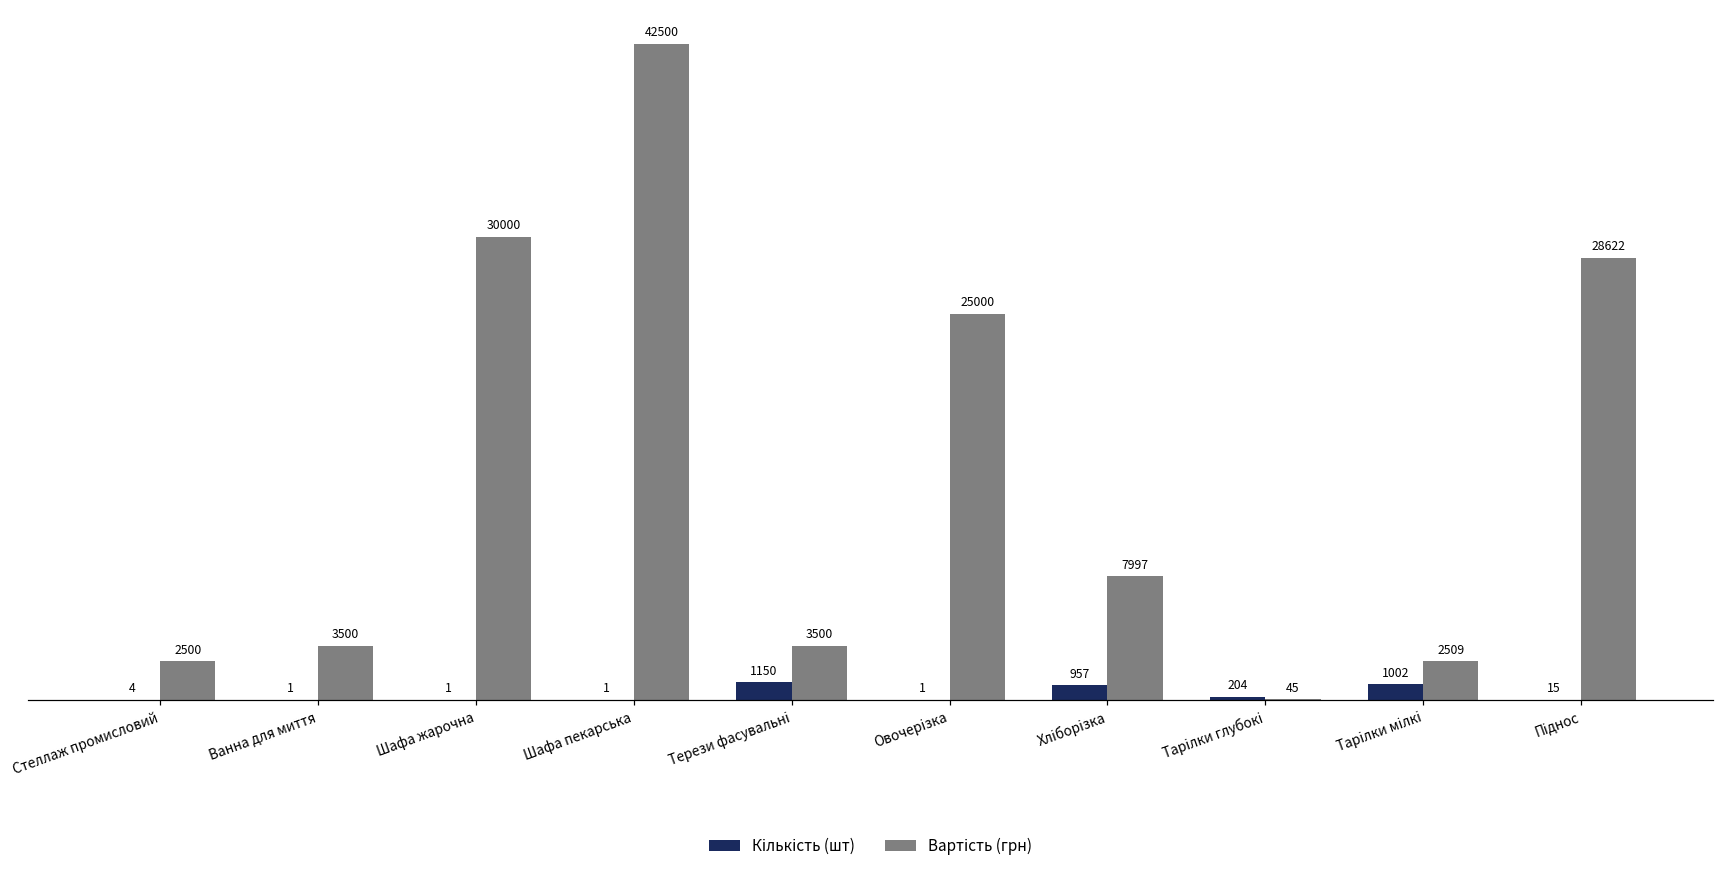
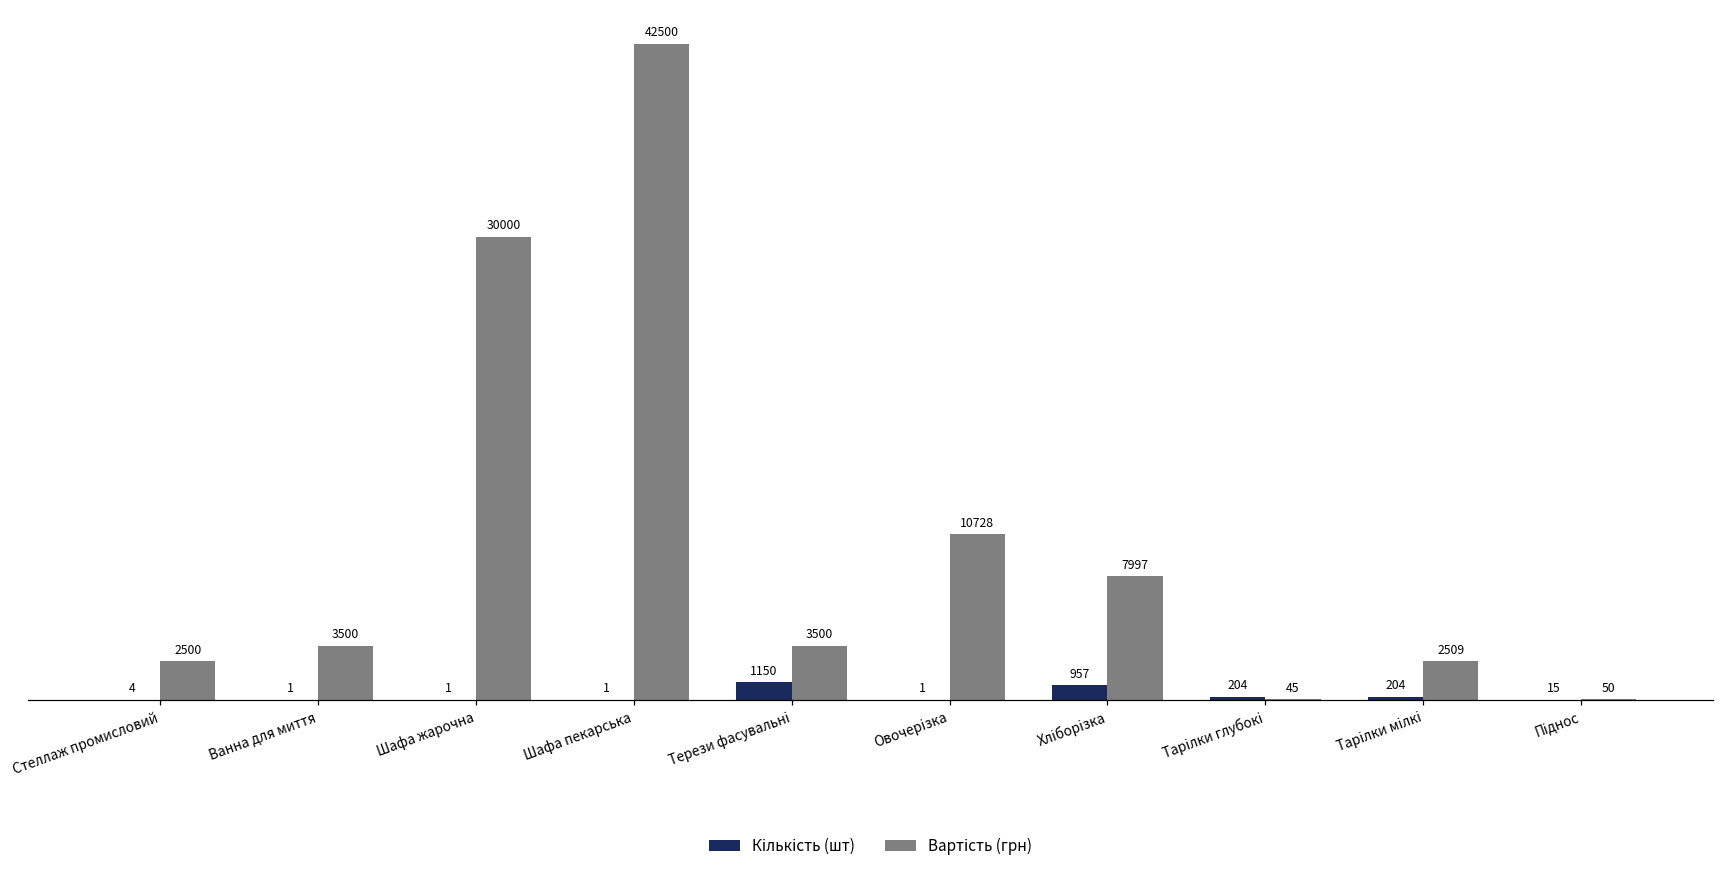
  {
    "Кількість (шт)": {
      "Стеллаж промисловий": 4,
      "Ванна для миття": 1,
      "Шафа жарочна": 1,
      "Шафа пекарська": 1,
      "Терези фасувальні": 1150,
      "Овочерізка": 1,
      "Хліборізка": 957,
      "Тарілки глубокі": 204,
-     "Тарілки мілкі": 1002,
+     "Тарілки мілкі": 204,
      "Піднос": 15
    },
    "Вартість (грн)": {
      "Стеллаж промисловий": 2500,
      "Ванна для миття": 3500,
      "Шафа жарочна": 30000,
      "Шафа пекарська": 42500,
      "Терези фасувальні": 3500,
-     "Овочерізка": 25000,
+     "Овочерізка": 10728,
      "Хліборізка": 7997,
      "Тарілки глубокі": 45,
      "Тарілки мілкі": 2509,
-     "Піднос": 28622
+     "Піднос": 50
    }
  }
